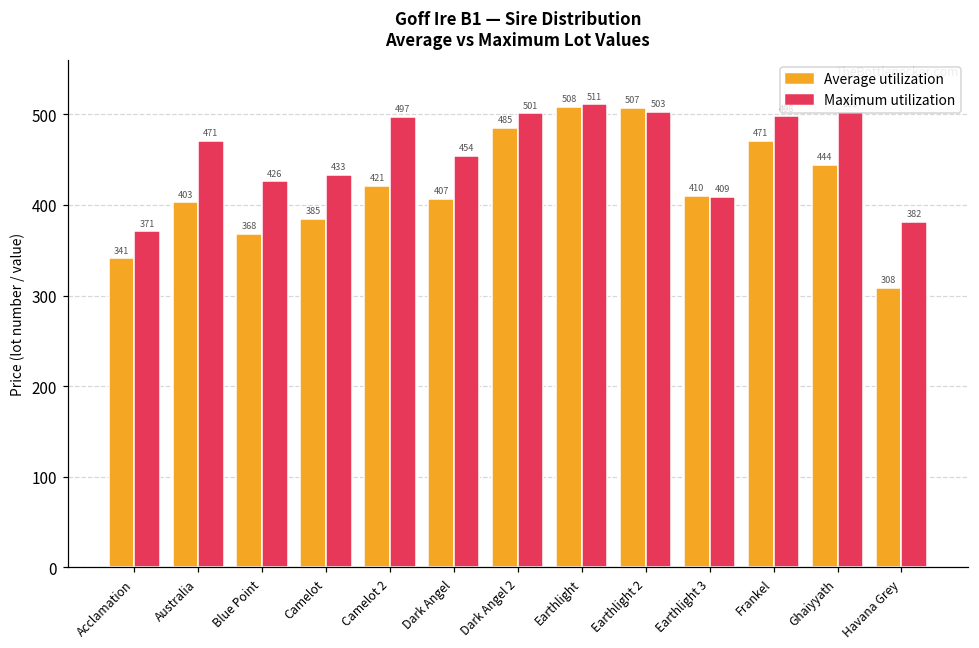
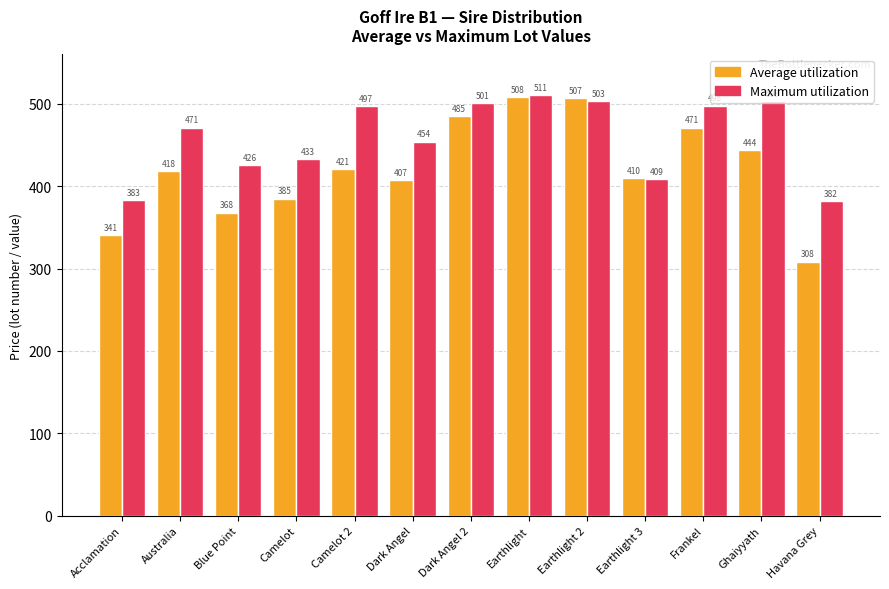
  {
    "Average utilization": {
      "Acclamation": 341,
-     "Australia": 403,
+     "Australia": 418,
      "Blue Point": 368,
      "Camelot": 385,
      "Camelot 2": 421,
      "Dark Angel": 407,
      "Dark Angel 2": 485,
      "Earthlight": 508,
      "Earthlight 2": 507,
      "Earthlight 3": 410,
      "Frankel": 471,
      "Ghaiyyath": 444,
      "Havana Grey": 308
    },
    "Maximum utilization": {
-     "Acclamation": 371,
+     "Acclamation": 383,
      "Australia": 471,
      "Blue Point": 426,
      "Camelot": 433,
      "Camelot 2": 497,
      "Dark Angel": 454,
      "Dark Angel 2": 501,
      "Earthlight": 511,
      "Earthlight 2": 503,
      "Earthlight 3": 409,
      "Havana Grey": 382
    }
  }
